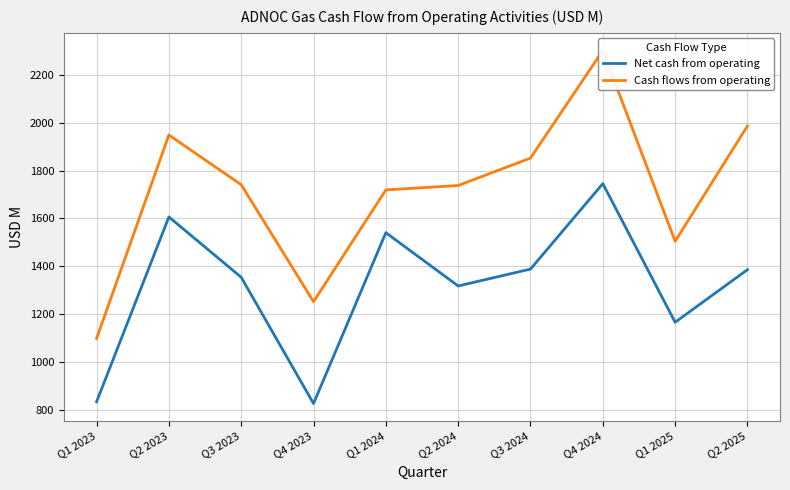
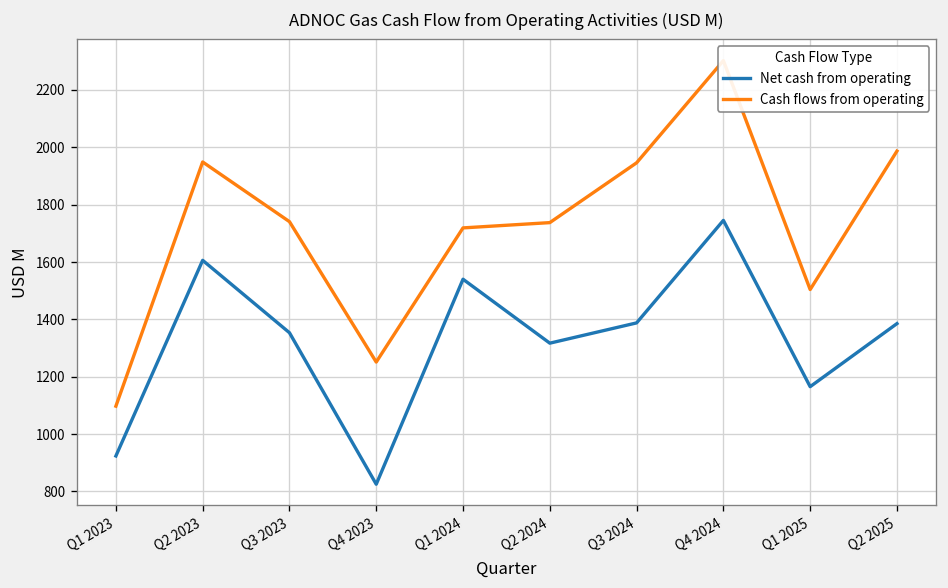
  {
    "Net cash from operating": {
-     "Q1 2023": 830,
+     "Q1 2023": 920,
      "Q2 2023": 1610,
      "Q3 2023": 1350,
      "Q4 2023": 830,
      "Q1 2024": 1540,
      "Q2 2024": 1320,
      "Q3 2024": 1390,
      "Q4 2024": 1750,
      "Q1 2025": 1170,
      "Q2 2025": 1390
    },
    "Cash flows from operating": {
      "Q1 2023": 1100,
      "Q2 2023": 1950,
      "Q3 2023": 1740,
      "Q4 2023": 1250,
      "Q1 2024": 1720,
      "Q2 2024": 1740,
-     "Q3 2024": 1850,
+     "Q3 2024": 1950,
      "Q1 2025": 1500,
      "Q2 2025": 1990
    }
  }
